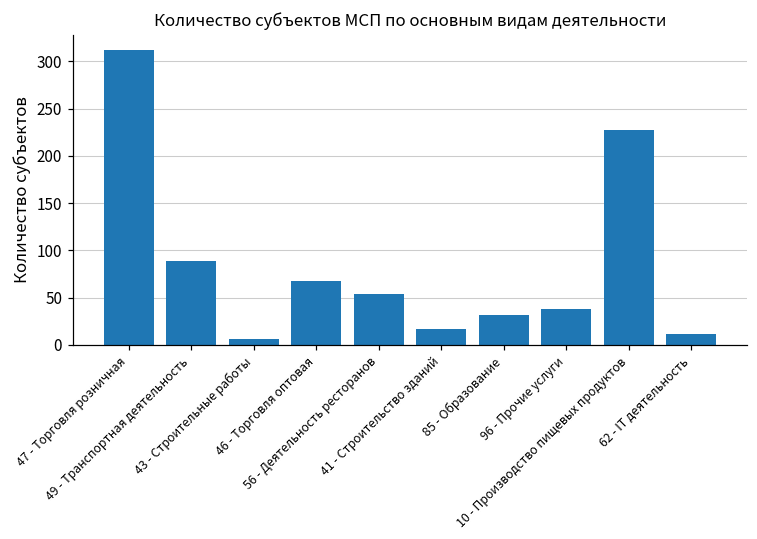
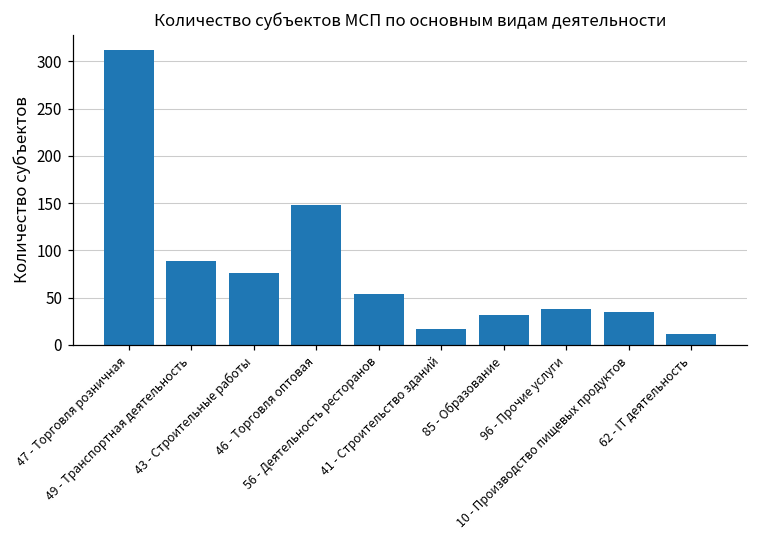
  {
    "47 - Торговля розничная": 310,
    "49 - Транспортная деятельность": 90,
-   "43 - Строительные работы": 10,
-   "46 - Торговля оптовая": 70,
+   "43 - Строительные работы": 80,
+   "46 - Торговля оптовая": 150,
    "56 - Деятельность ресторанов": 50,
    "41 - Строительство зданий": 20,
    "85 - Образование": 30,
    "96 - Прочие услуги": 40,
-   "10 - Производство пищевых продуктов": 230,
+   "10 - Производство пищевых продуктов": 40,
    "62 - IT деятельность": 10
  }
